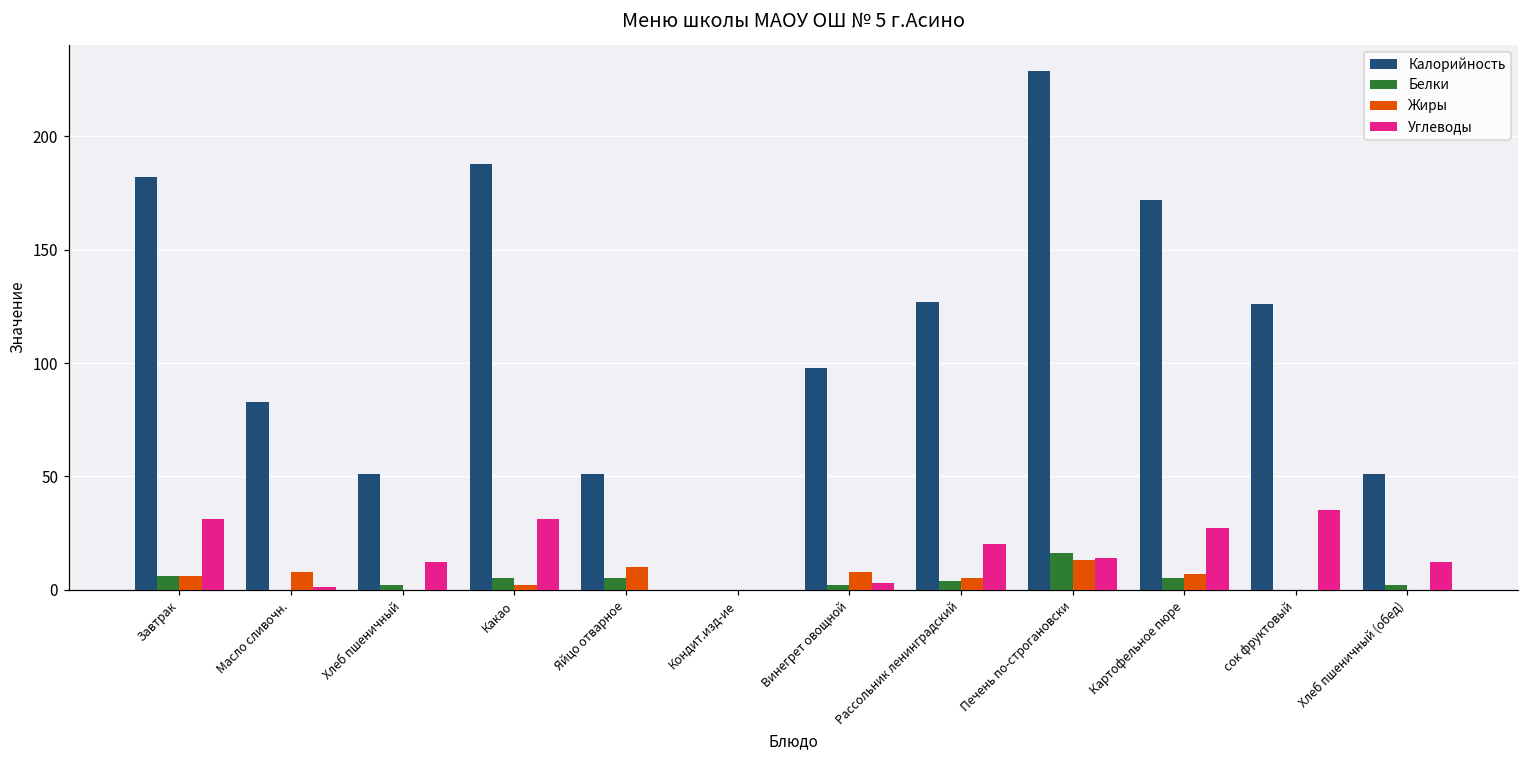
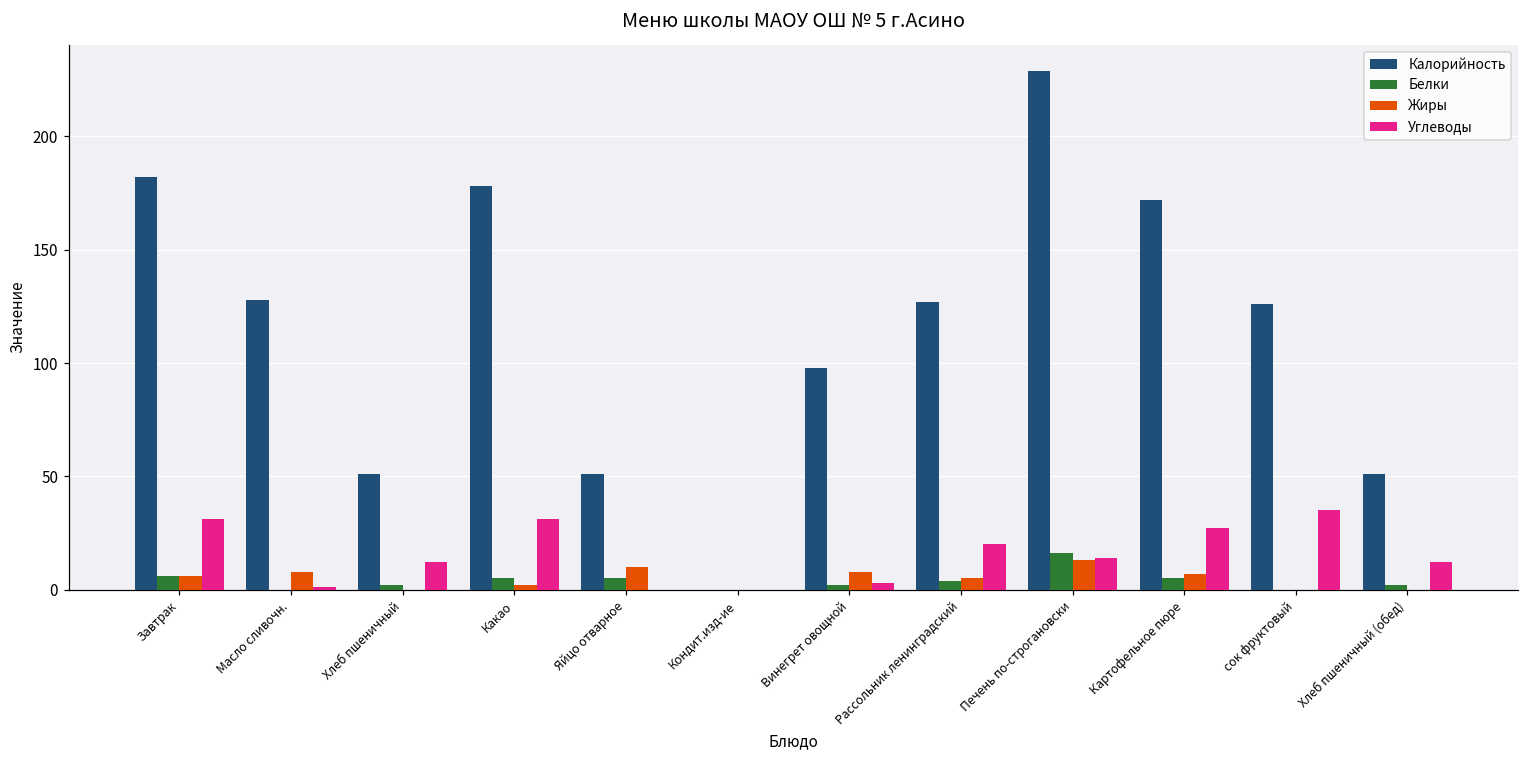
  {
    "Калорийность": {
      "Завтрак": 182,
-     "Масло сливочн.": 83,
+     "Масло сливочн.": 128,
      "Хлеб пшеничный": 51,
-     "Какао": 188,
+     "Какао": 178,
      "Яйцо отварное": 51,
      "Кондит.изд-ие": 0,
      "Винегрет овощной": 98,
      "Рассольник ленинградский": 127,
      "Печень по-строгановски": 229,
      "Картофельное пюре": 172,
      "сок фруктовый": 126,
      "Хлеб пшеничный (обед)": 51
    },
    "Белки": {
      "Завтрак": 6,
      "Масло сливочн.": 0,
      "Хлеб пшеничный": 2,
      "Какао": 5,
      "Яйцо отварное": 5,
      "Кондит.изд-ие": 0,
      "Винегрет овощной": 2,
      "Рассольник ленинградский": 4,
      "Печень по-строгановски": 16,
      "Картофельное пюре": 5,
      "сок фруктовый": 0,
      "Хлеб пшеничный (обед)": 2
    },
    "Жиры": {
      "Завтрак": 6,
      "Масло сливочн.": 8,
      "Хлеб пшеничный": 0,
      "Какао": 2,
      "Яйцо отварное": 10,
      "Кондит.изд-ие": 0,
      "Винегрет овощной": 8,
      "Рассольник ленинградский": 5,
      "Печень по-строгановски": 13,
      "Картофельное пюре": 7,
      "сок фруктовый": 0,
      "Хлеб пшеничный (обед)": 0
    },
    "Углеводы": {
      "Завтрак": 31,
      "Хлеб пшеничный": 12,
      "Какао": 31,
      "Яйцо отварное": 0,
      "Кондит.изд-ие": 0,
      "Винегрет овощной": 3,
      "Рассольник ленинградский": 20,
      "Печень по-строгановски": 14,
      "Картофельное пюре": 27,
      "сок фруктовый": 35,
      "Хлеб пшеничный (обед)": 12
    }
  }
